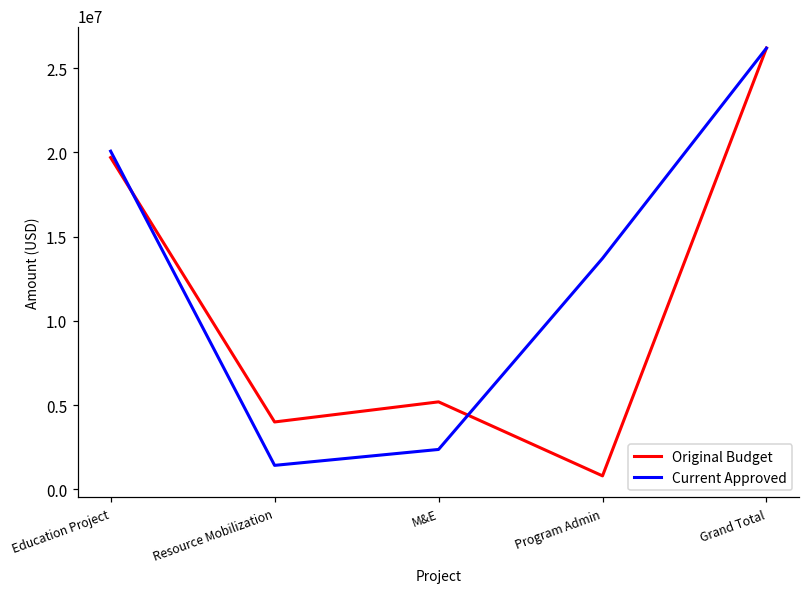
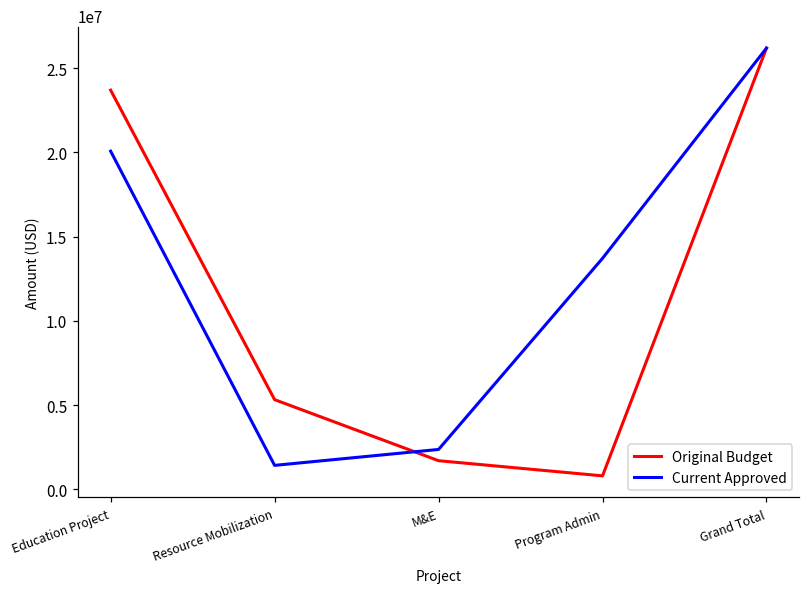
  {
    "Original Budget": {
-     "Education Project": 19700000,
-     "Resource Mobilization": 4000000,
-     "M&E": 5200000,
+     "Education Project": 23700000,
+     "Resource Mobilization": 5300000,
+     "M&E": 1700000,
      "Program Admin": 800000
    },
    "Current Approved": {
      "Education Project": 20100000,
      "Resource Mobilization": 1400000,
      "M&E": 2400000,
      "Program Admin": 13700000
    }
  }
